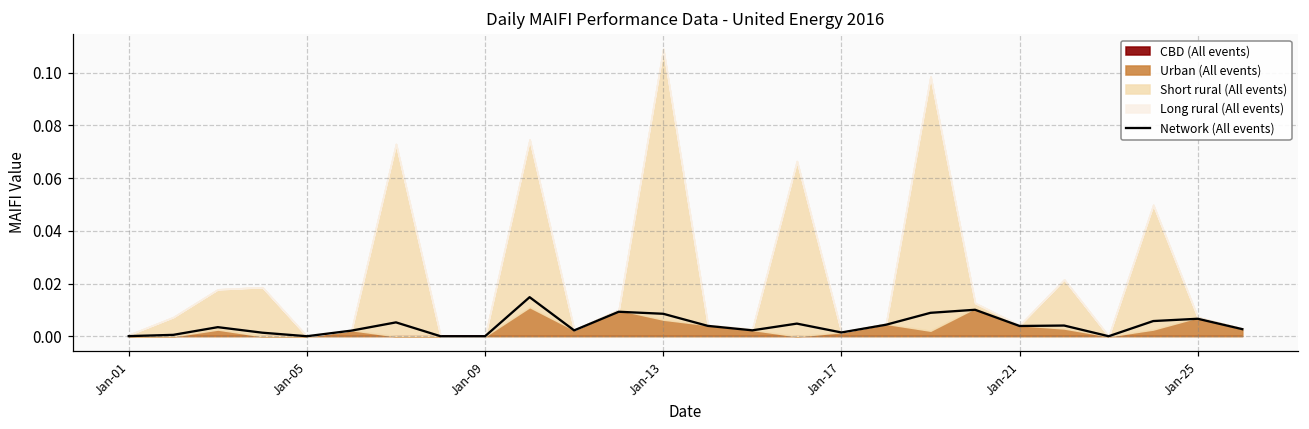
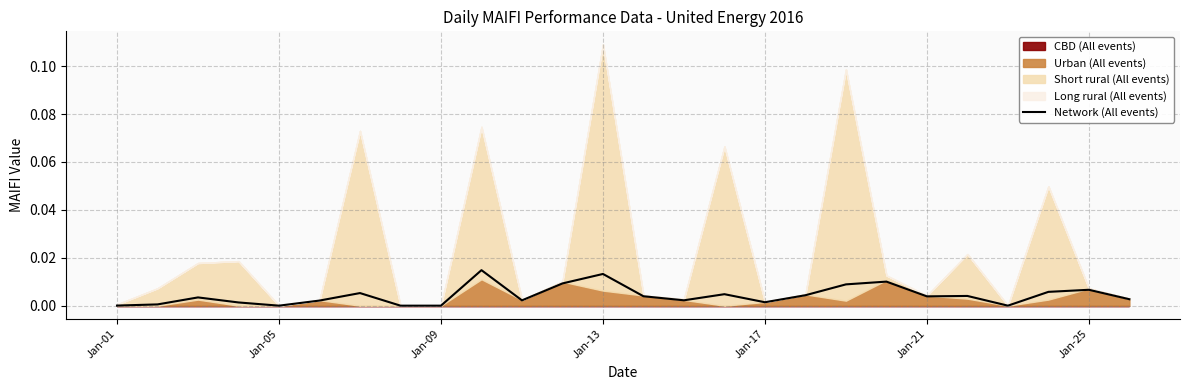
  {
    "Network (All events)": {
-     "Jan-13": 0.009
+     "Jan-13": 0.013
    },
    "CBD (All events)": {
      "Jan-13": 0.000,
      "Jan-17": 0.000,
      "Jan-21": 0.000,
      "Jan-25": 0.000
    },
    "Urban (All events)": {
      "Jan-13": 0.006
    }
  }
